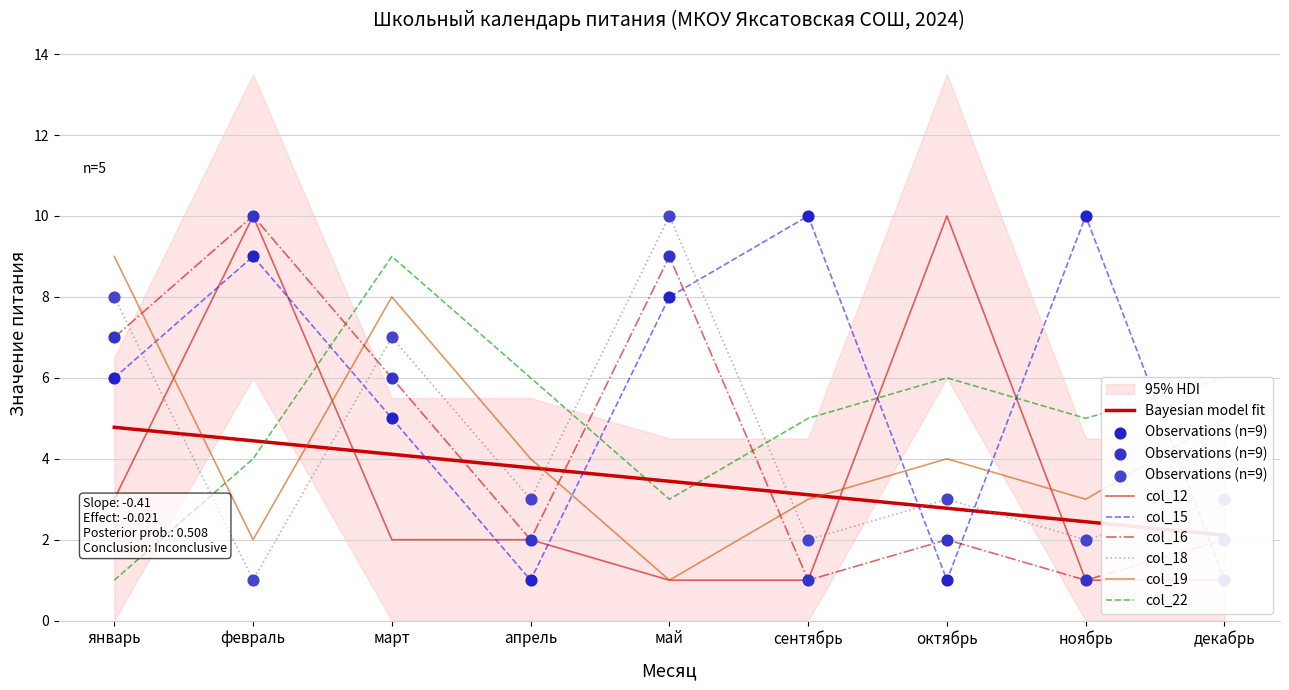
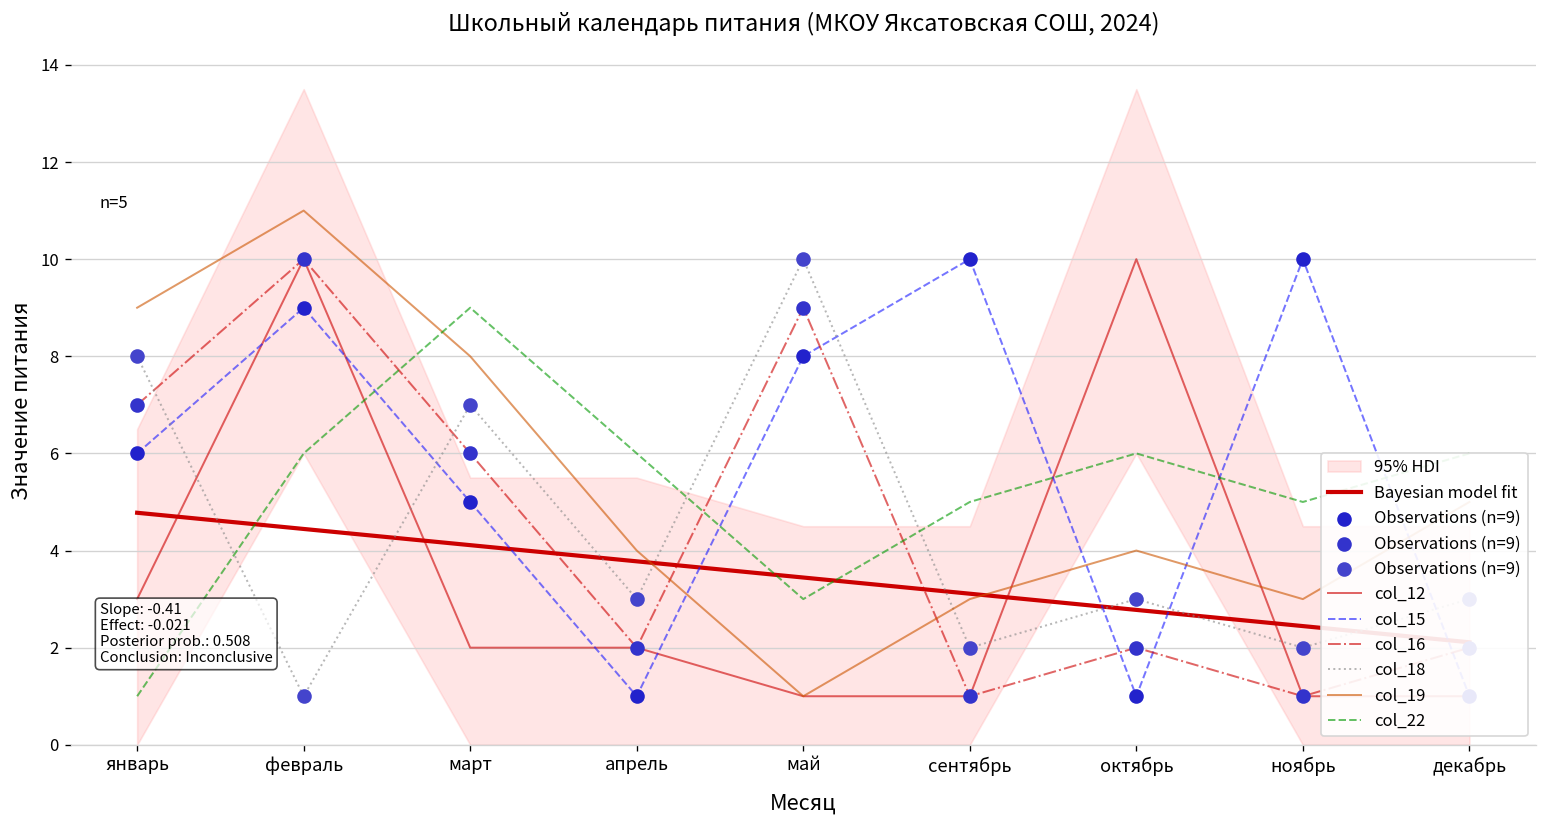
  {
    "95% HDI": {
      "январь": 6.5,
      "март": 5.5,
      "апрель": 5.5,
      "май": 4.5,
      "сентябрь": 4.5,
      "ноябрь": 4.5
    },
    "col_19": {
      "январь": 9,
-     "февраль": 2,
+     "февраль": 11,
      "март": 8,
      "апрель": 4,
      "сентябрь": 3,
      "октябрь": 4,
      "ноябрь": 3
    },
    "col_22": {
      "январь": 1,
-     "февраль": 4,
+     "февраль": 6,
      "март": 9,
      "апрель": 6,
      "май": 3,
      "сентябрь": 5,
      "октябрь": 6,
      "ноябрь": 5
    }
  }
